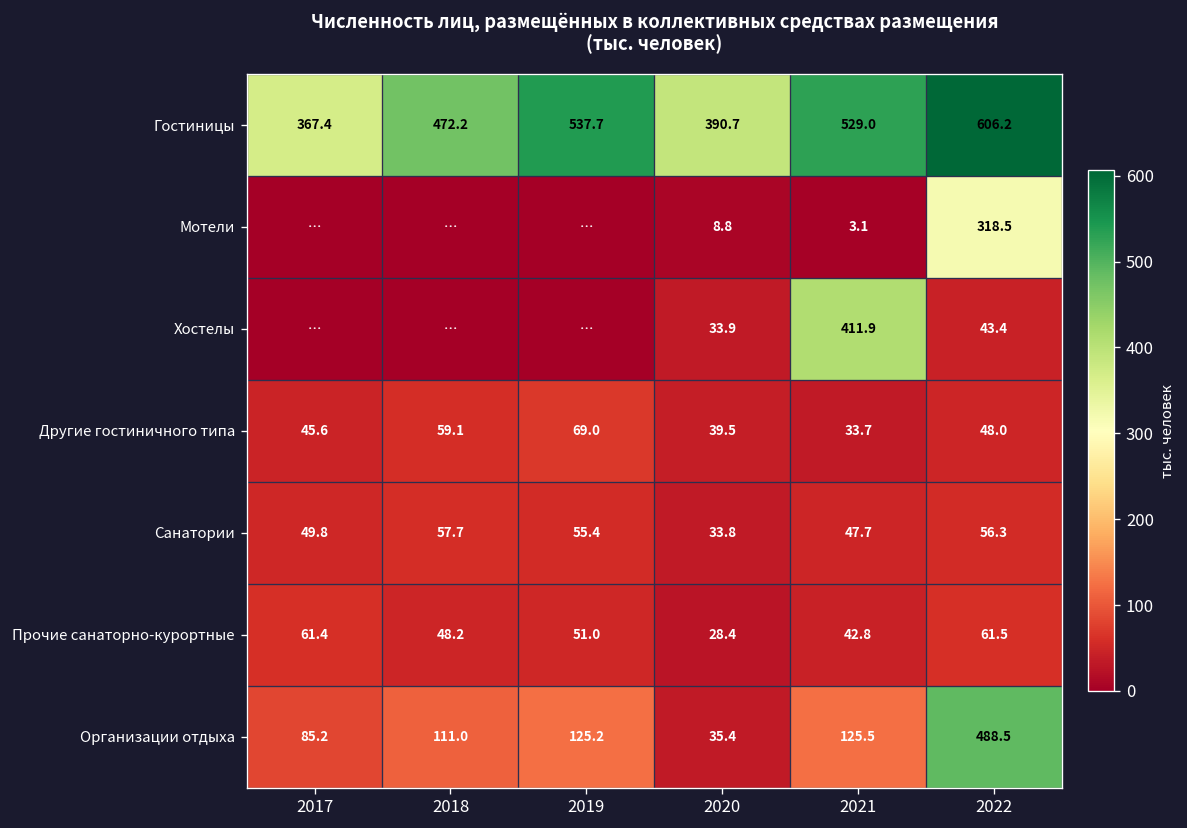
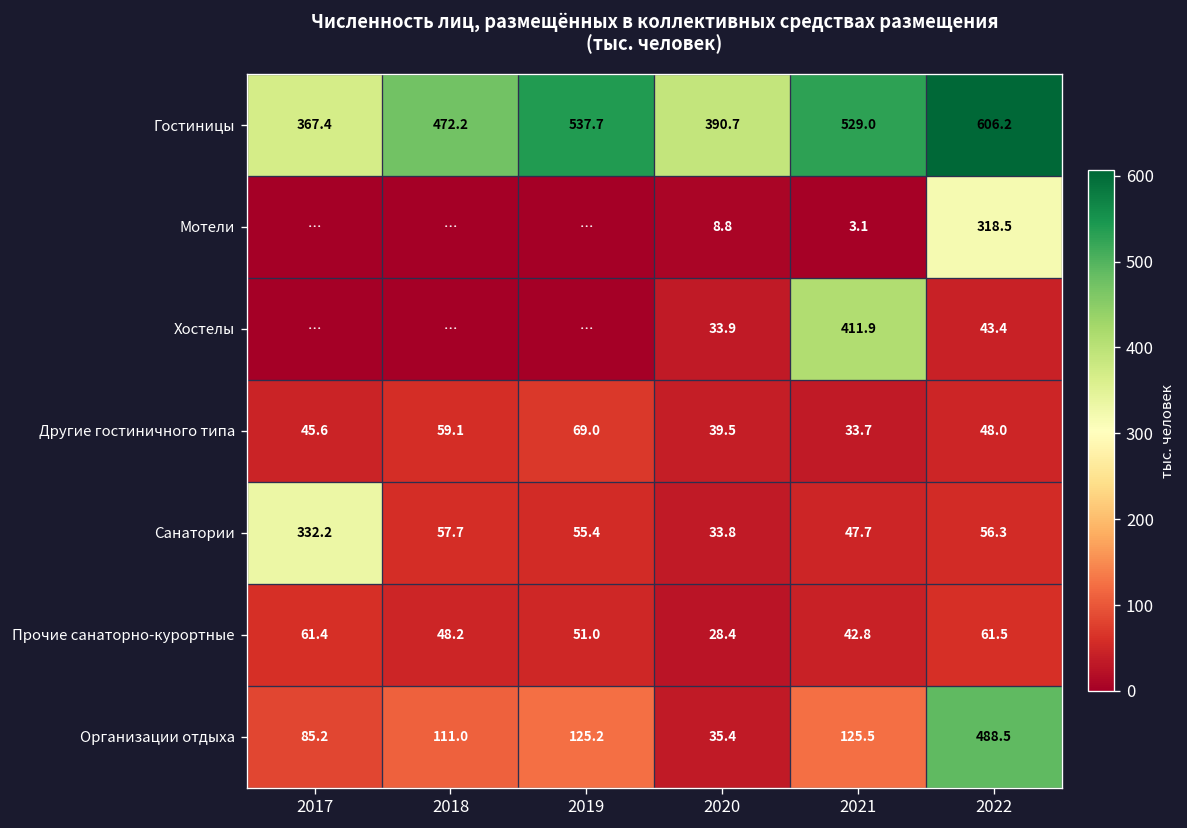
  {
    "Гостиницы": {
      "2017": 367.4,
      "2018": 472.2,
      "2019": 537.7,
      "2020": 390.7,
      "2021": 529.0,
      "2022": 606.2
    },
    "Мотели": {
      "2020": 8.8,
      "2021": 3.1,
      "2022": 318.5
    },
    "Хостелы": {
      "2020": 33.9,
      "2021": 411.9,
      "2022": 43.4
    },
    "Другие гостиничного типа": {
      "2017": 45.6,
      "2018": 59.1,
      "2019": 69.0,
      "2020": 39.5,
      "2021": 33.7,
      "2022": 48.0
    },
    "Санатории": {
-     "2017": 49.8,
+     "2017": 332.2,
      "2018": 57.7,
      "2019": 55.4,
      "2020": 33.8,
      "2021": 47.7,
      "2022": 56.3
    },
    "Прочие санаторно-курортные": {
      "2017": 61.4,
      "2018": 48.2,
      "2019": 51.0,
      "2020": 28.4,
      "2021": 42.8,
      "2022": 61.5
    },
    "Организации отдыха": {
      "2017": 85.2,
      "2018": 111.0,
      "2019": 125.2,
      "2020": 35.4,
      "2021": 125.5,
      "2022": 488.5
    }
  }
